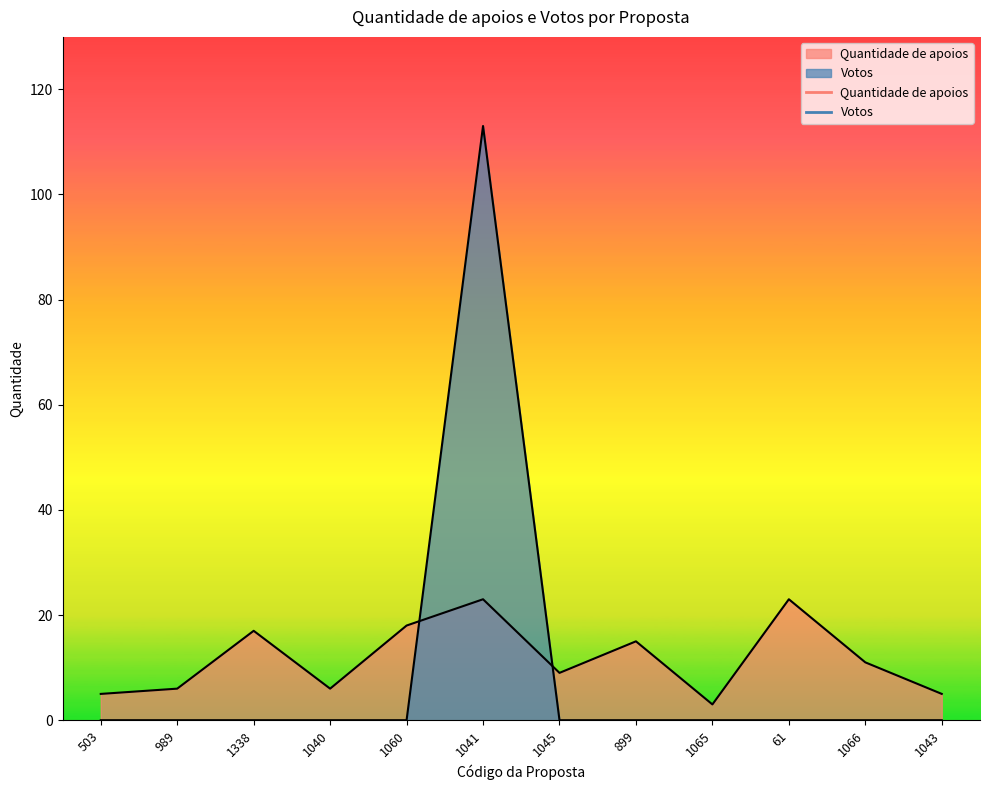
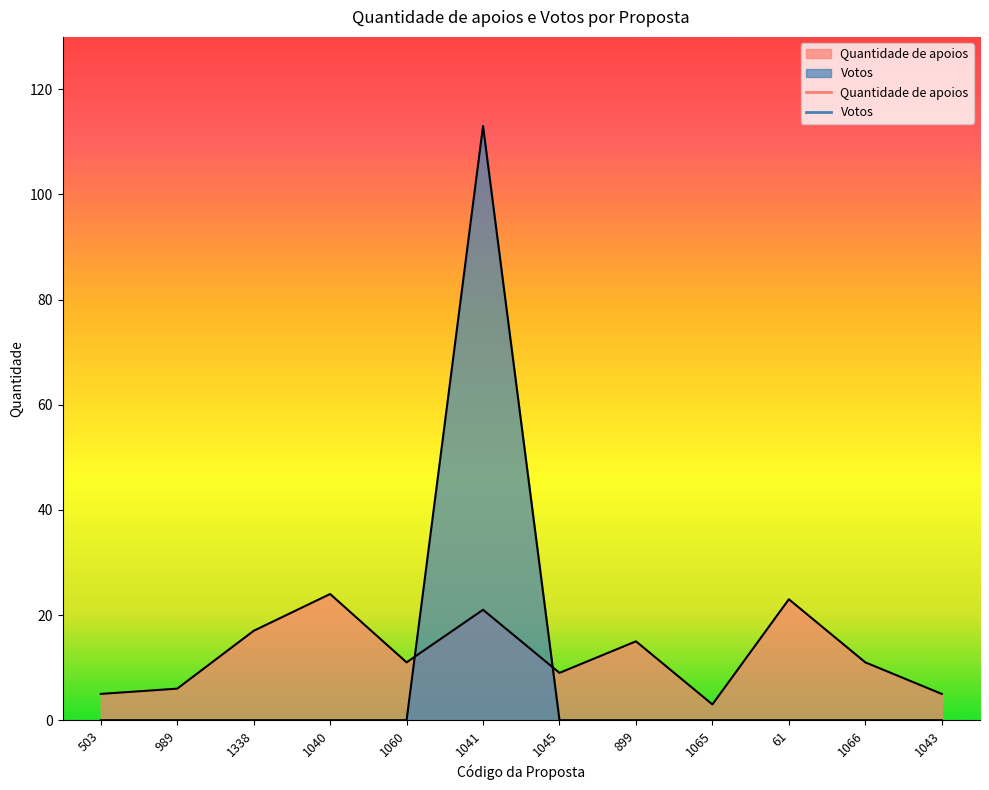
  {
    "Quantidade de apoios": {
      "503": 5,
      "989": 6,
      "1338": 17,
-     "1040": 6,
-     "1060": 18,
-     "1041": 23,
+     "1040": 24,
+     "1060": 11,
+     "1041": 21,
      "1045": 9,
      "899": 15,
      "1065": 3,
      "61": 23,
      "1066": 11,
      "1043": 5
    },
    "Votos": {
      "503": 0,
      "989": 0,
      "1338": 0,
      "1040": 0,
      "1060": 0,
      "1041": 113,
      "1045": 0,
      "899": 0,
      "1065": 0,
      "61": 0,
      "1066": 0,
      "1043": 0
    }
  }
